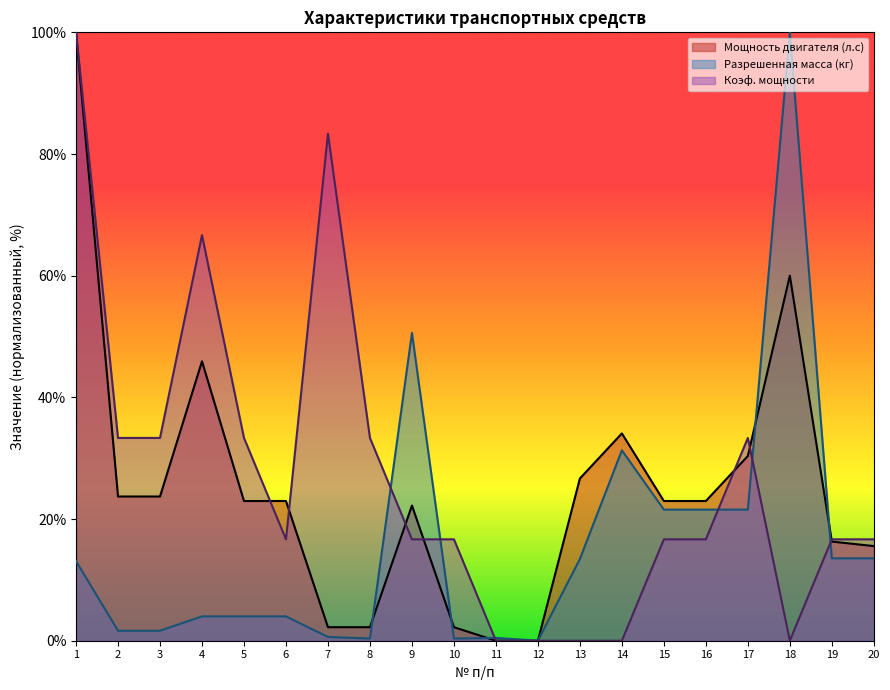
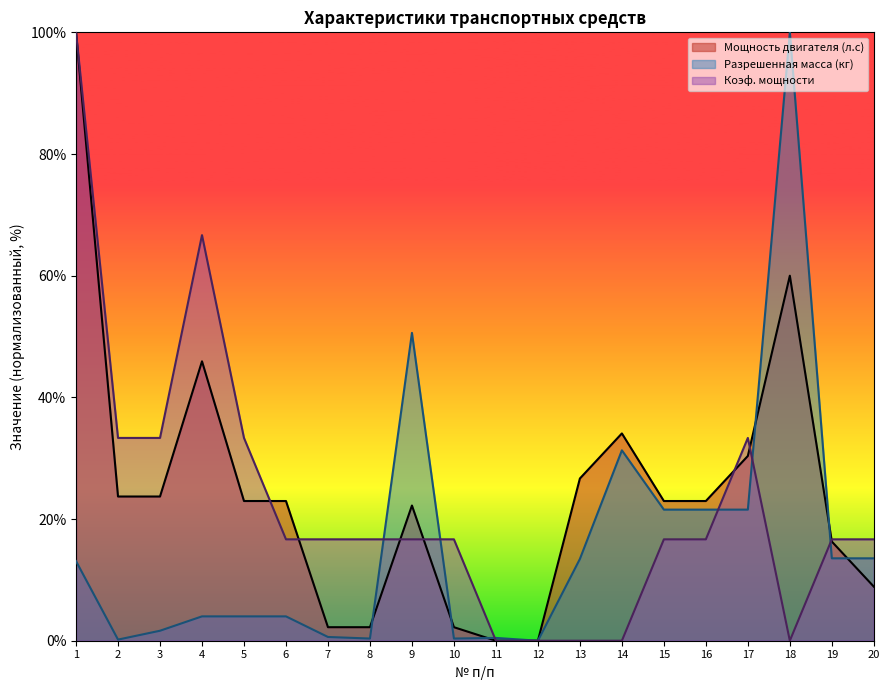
  {
    "Мощность двигателя (л.с)": {
      "2": "24%",
      "3": "24%",
      "4": "46%",
      "5": "23%",
      "6": "23%",
      "7": "2%",
      "8": "2%",
      "9": "22%",
      "10": "2%",
      "13": "27%",
      "14": "34%",
      "15": "23%",
      "16": "23%",
      "17": "30%",
      "18": "60%",
-     "20": "16%"
+     "20": "9%"
    },
    "Разрешенная масса (кг)": {
      "1": "13%",
-     "2": "2%",
+     "2": "0%",
      "3": "2%",
      "4": "4%",
      "5": "4%",
      "6": "4%",
      "7": "1%",
      "8": "0%",
      "9": "51%",
      "10": "0%",
      "11": "0%",
      "13": "13%",
      "14": "31%",
      "15": "22%",
      "16": "22%",
      "17": "22%",
      "18": "100%",
      "19": "14%",
      "20": "14%"
    },
    "Коэф. мощности": {
      "2": "33%",
      "3": "33%",
      "4": "67%",
      "5": "33%",
      "6": "17%",
-     "7": "83%",
-     "8": "33%",
+     "7": "17%",
+     "8": "17%",
      "9": "17%",
      "10": "17%",
      "13": "0%",
      "14": "0%",
      "15": "17%",
      "16": "17%",
      "17": "33%",
      "18": "0%",
      "20": "17%"
    }
  }
